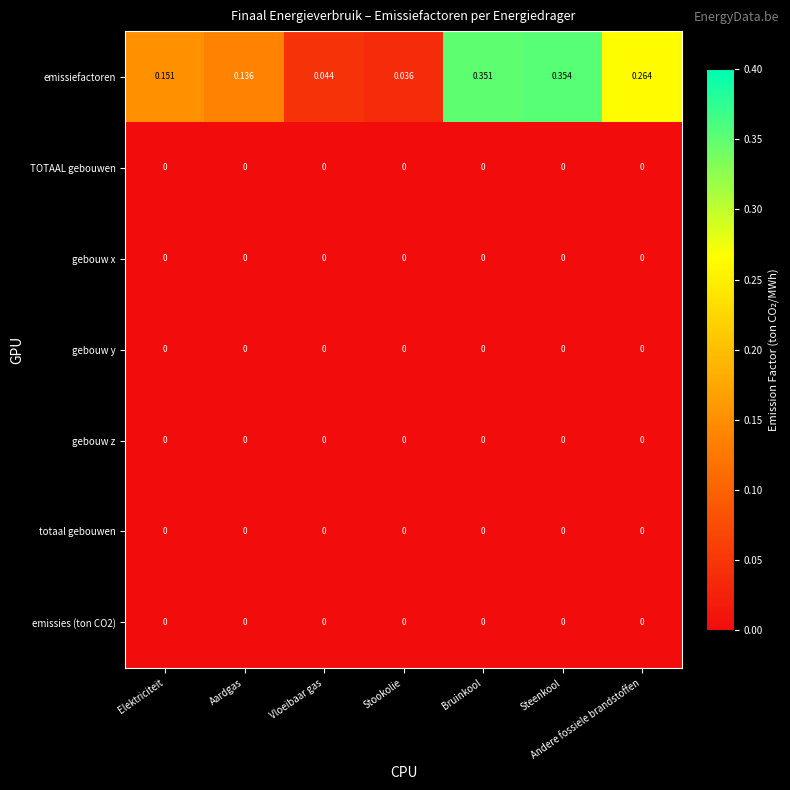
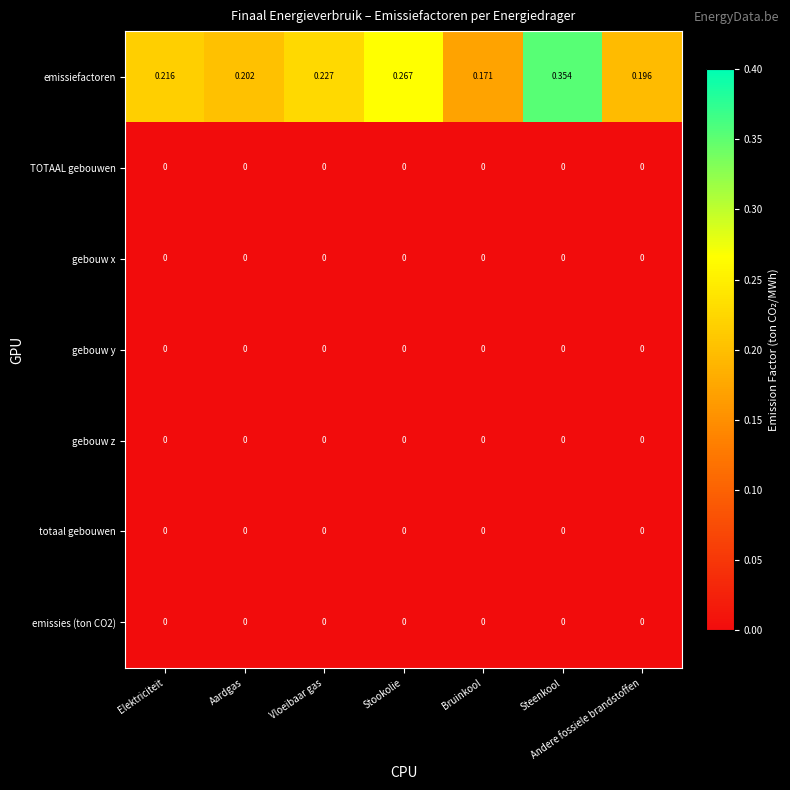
  {
    "emissiefactoren": {
-     "Elektriciteit": 0.151,
-     "Aardgas": 0.136,
-     "Vloeibaar gas": 0.044,
-     "Stookolie": 0.036,
-     "Bruinkool": 0.351,
+     "Elektriciteit": 0.216,
+     "Aardgas": 0.202,
+     "Vloeibaar gas": 0.227,
+     "Stookolie": 0.267,
+     "Bruinkool": 0.171,
      "Steenkool": 0.354,
-     "Andere fossiele brandstoffen": 0.264
+     "Andere fossiele brandstoffen": 0.196
    },
    "TOTAAL gebouwen": {
      "Elektriciteit": 0,
      "Aardgas": 0,
      "Vloeibaar gas": 0,
      "Stookolie": 0,
      "Bruinkool": 0,
      "Steenkool": 0,
      "Andere fossiele brandstoffen": 0
    },
    "gebouw x": {
      "Elektriciteit": 0,
      "Aardgas": 0,
      "Vloeibaar gas": 0,
      "Stookolie": 0,
      "Bruinkool": 0,
      "Steenkool": 0,
      "Andere fossiele brandstoffen": 0
    },
    "gebouw y": {
      "Elektriciteit": 0,
      "Aardgas": 0,
      "Vloeibaar gas": 0,
      "Stookolie": 0,
      "Bruinkool": 0,
      "Steenkool": 0,
      "Andere fossiele brandstoffen": 0
    },
    "gebouw z": {
      "Elektriciteit": 0,
      "Aardgas": 0,
      "Vloeibaar gas": 0,
      "Stookolie": 0,
      "Bruinkool": 0,
      "Steenkool": 0,
      "Andere fossiele brandstoffen": 0
    },
    "totaal gebouwen": {
      "Elektriciteit": 0,
      "Aardgas": 0,
      "Vloeibaar gas": 0,
      "Stookolie": 0,
      "Bruinkool": 0,
      "Steenkool": 0,
      "Andere fossiele brandstoffen": 0
    },
    "emissies (ton CO2)": {
      "Elektriciteit": 0,
      "Aardgas": 0,
      "Vloeibaar gas": 0,
      "Stookolie": 0,
      "Bruinkool": 0,
      "Steenkool": 0,
      "Andere fossiele brandstoffen": 0
    }
  }
